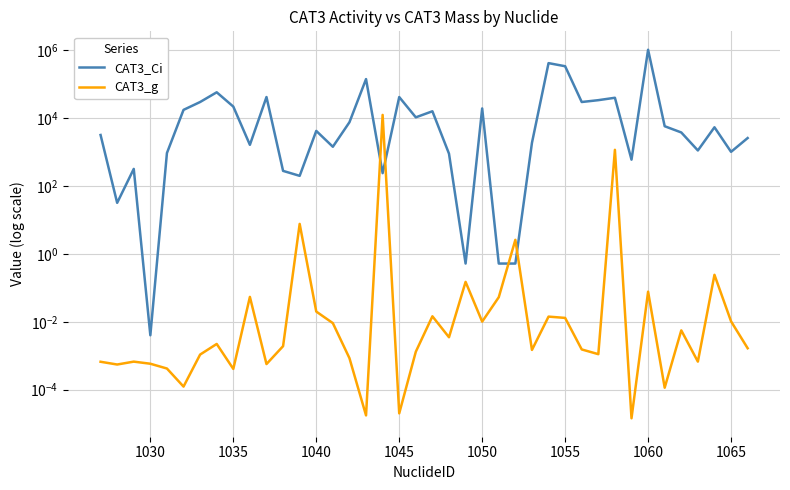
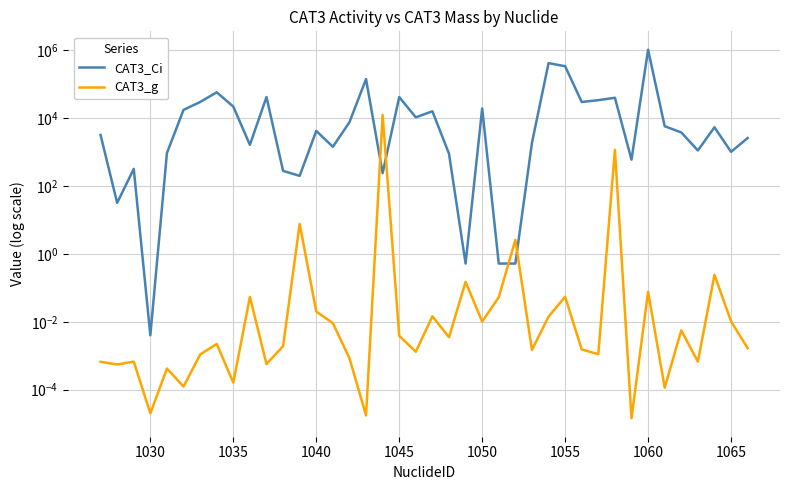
  {
    "CAT3_Ci": {
      "1030": 0.004,
      "1035": 20000,
      "1040": 4000,
      "1045": 40000,
      "1050": 20000,
      "1055": 300000,
      "1060": 1000000,
      "1065": 1000
    },
    "CAT3_g": {
-     "1030": 0.0006,
-     "1035": 0.0004,
+     "1030": 0.00002,
+     "1035": 0.0002,
      "1040": 0.02,
-     "1045": 0.00002,
+     "1045": 0.004,
      "1050": 0.010,
-     "1055": 0.013,
+     "1055": 0.05,
      "1060": 0.08,
      "1065": 0.010
    }
  }
